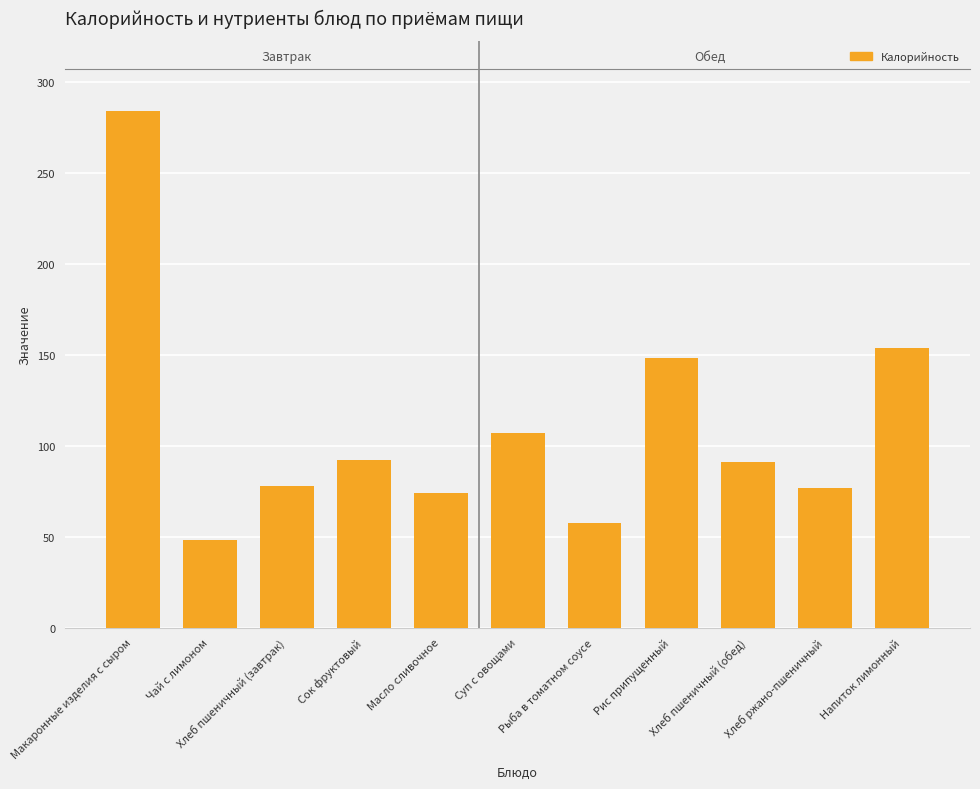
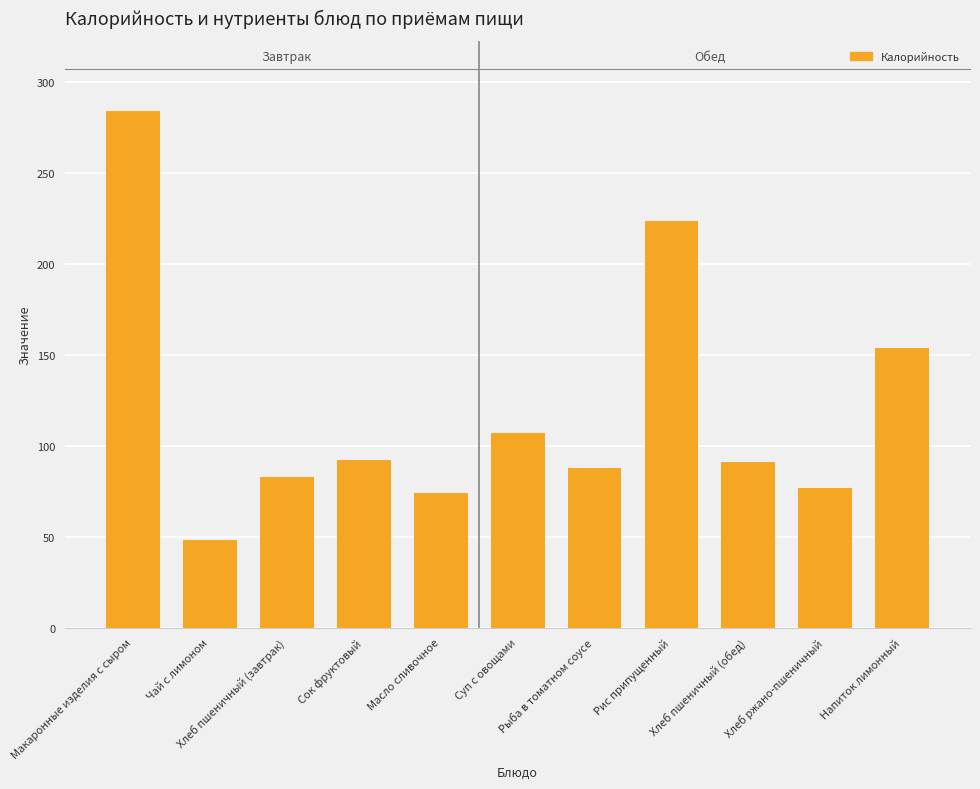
  {
    "Макаронные изделия с сыром": 284,
    "Чай с лимоном": 48,
-   "Хлеб пшеничный (завтрак)": 78,
+   "Хлеб пшеничный (завтрак)": 83,
    "Сок фруктовый": 92,
    "Масло сливочное": 74,
    "Суп с овощами": 107,
-   "Рыба в томатном соусе": 57,
-   "Рис припущенный": 148,
+   "Рыба в томатном соусе": 88,
+   "Рис припущенный": 224,
    "Хлеб пшеничный (обед)": 91,
    "Хлеб ржано-пшеничный": 77,
    "Напиток лимонный": 153
  }
